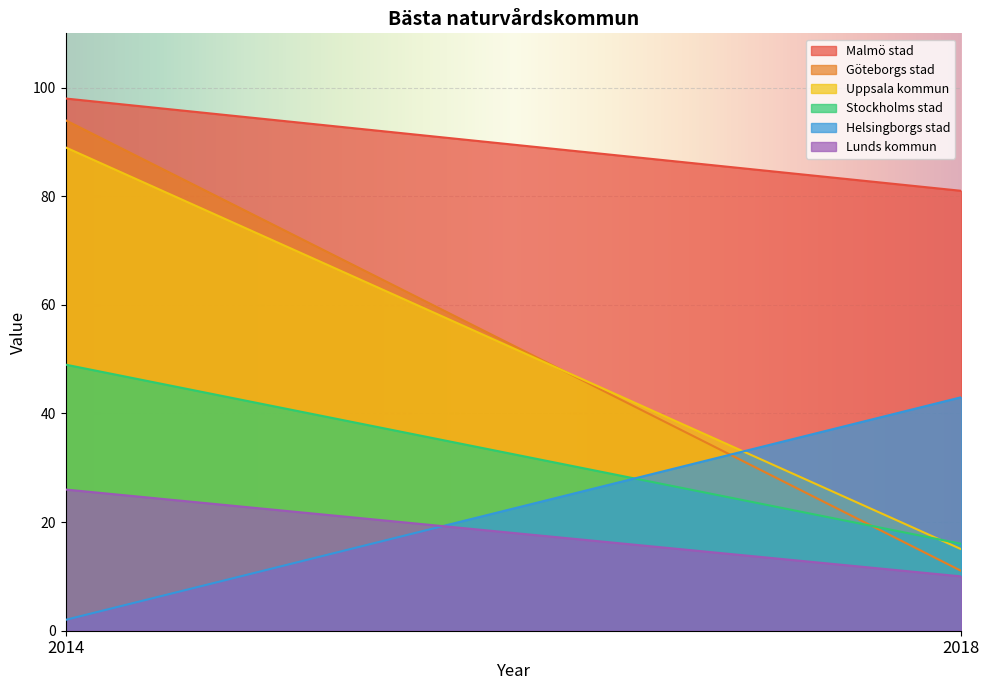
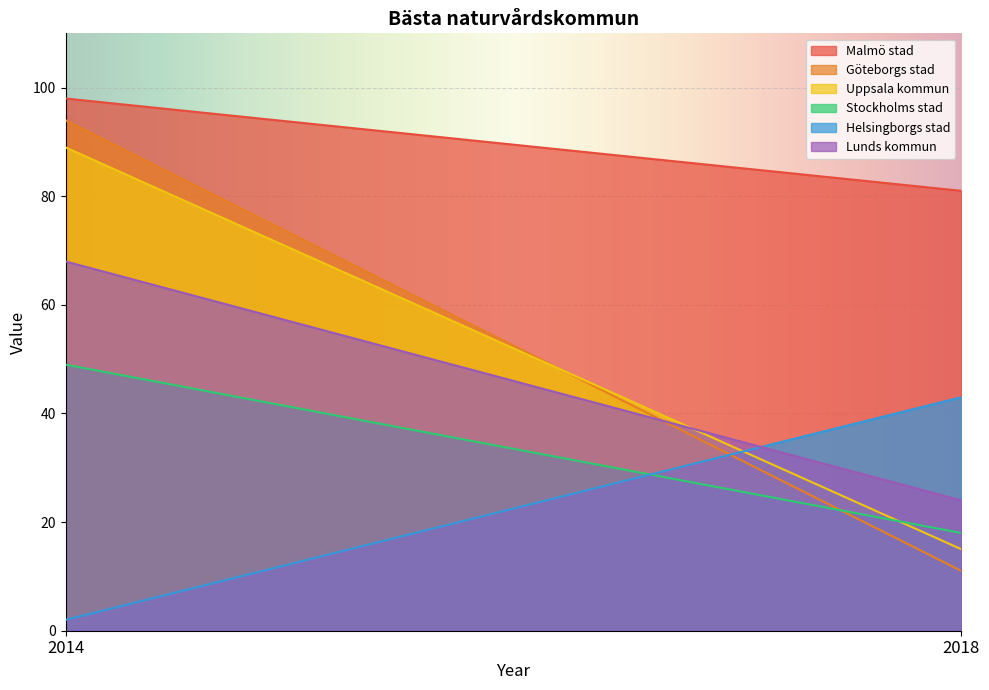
  {
    "Uppsala kommun": {
      "2014": 89,
      "2018": 15
    },
    "Stockholms stad": {
      "2014": 49,
-     "2018": 16
+     "2018": 18
    },
    "Helsingborgs stad": {
      "2014": 2,
      "2018": 43
    },
    "Lunds kommun": {
-     "2014": 26,
-     "2018": 10
+     "2014": 68,
+     "2018": 24
    }
  }
